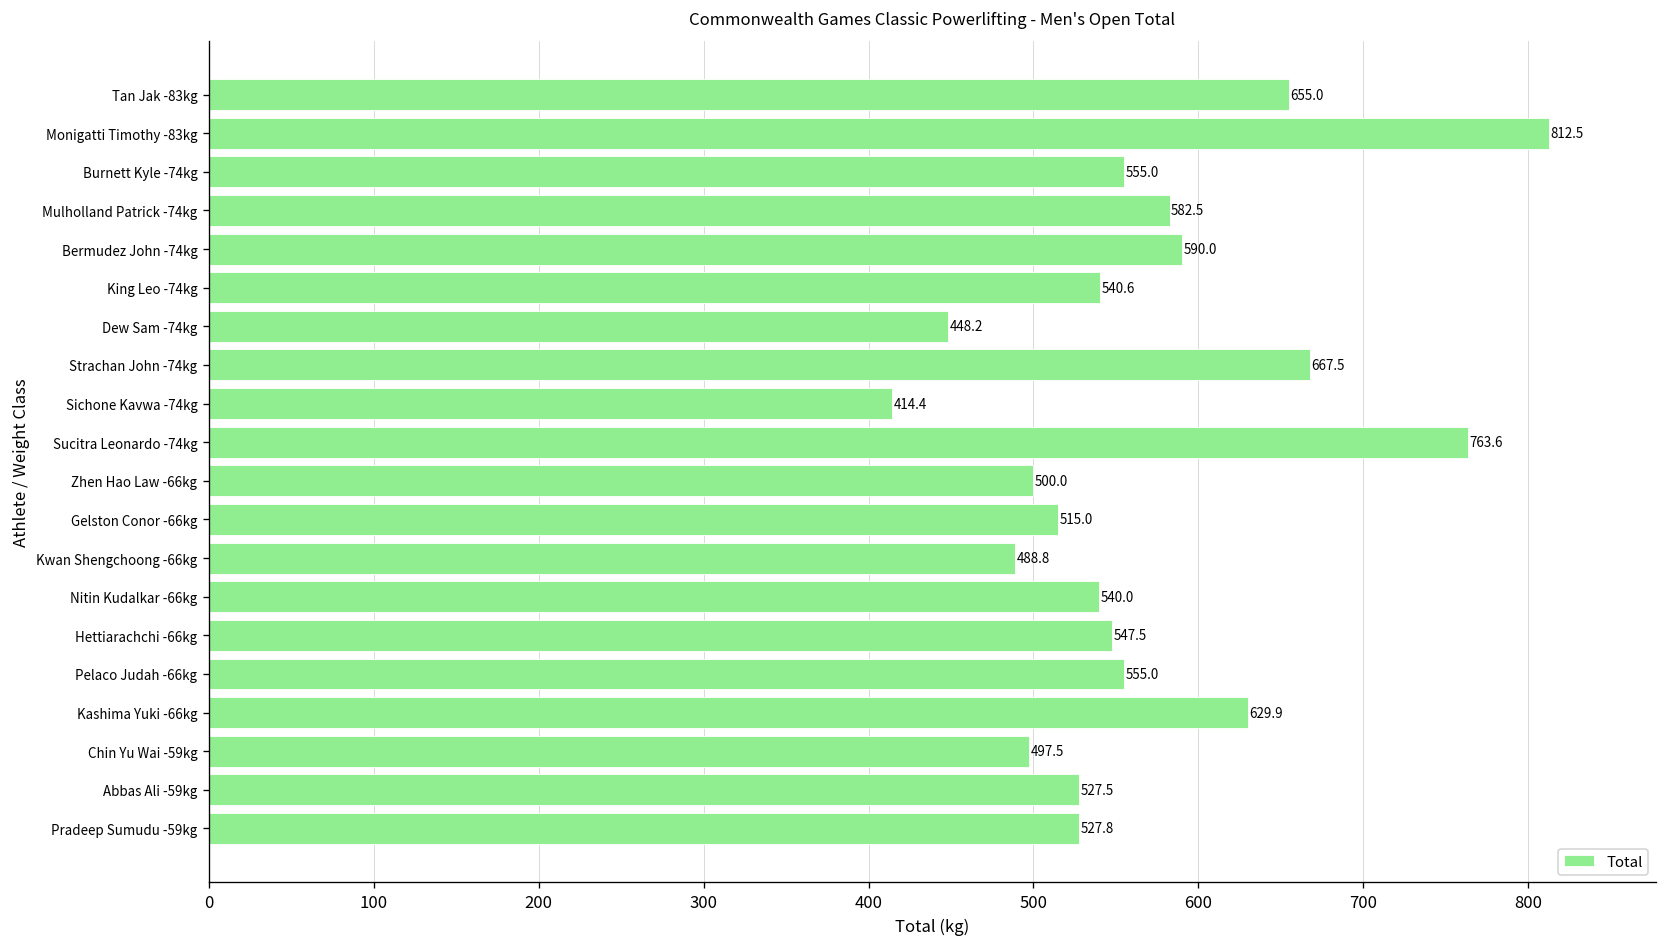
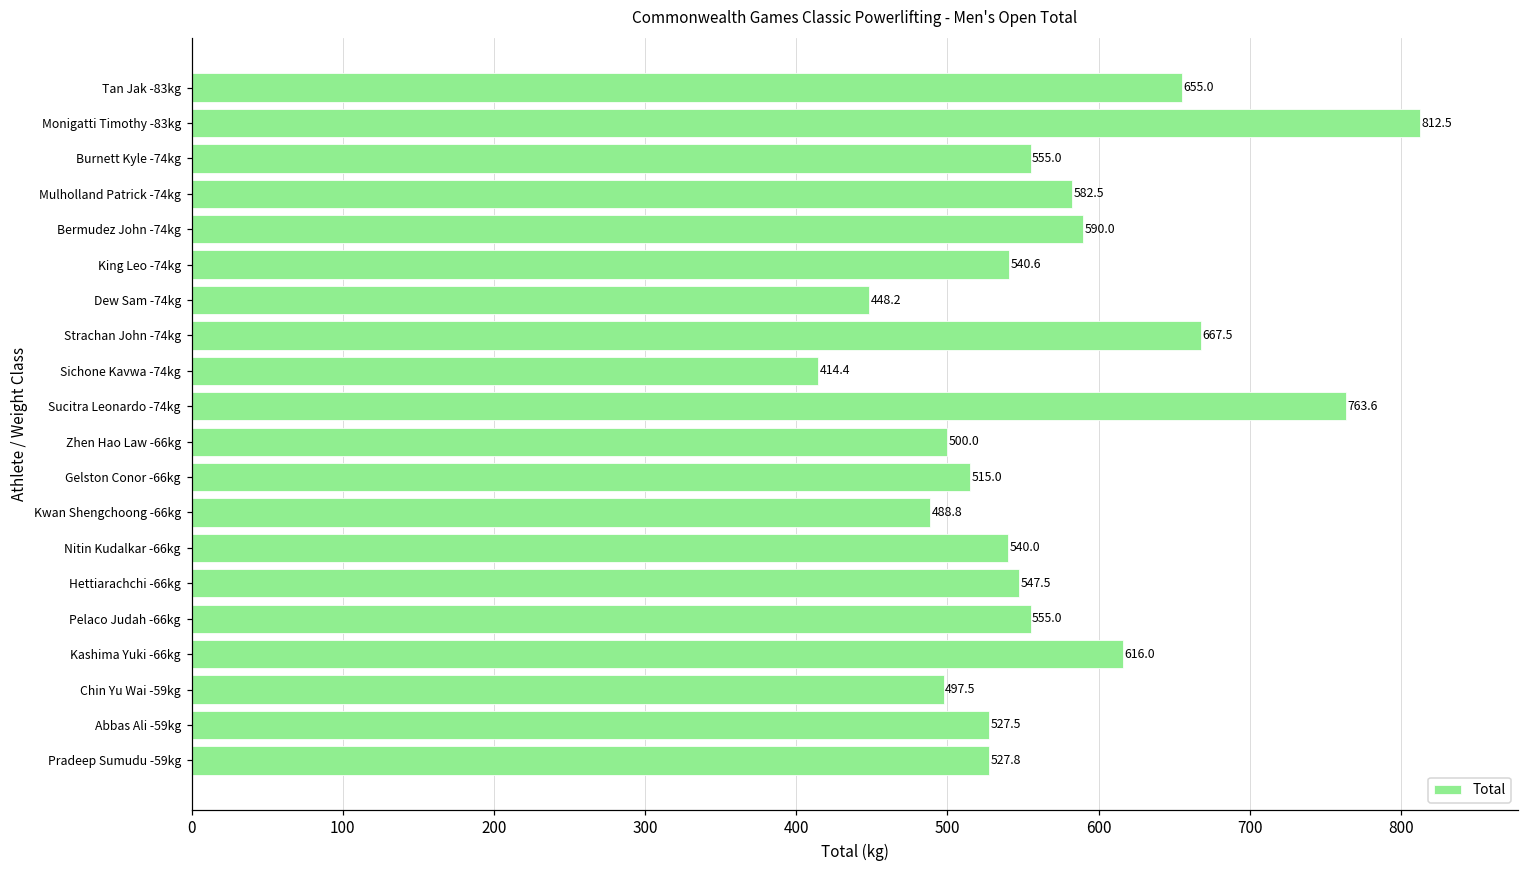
  {
    "Tan Jak -83kg": 655.0,
    "Monigatti Timothy -83kg": 812.5,
    "Burnett Kyle -74kg": 555.0,
    "Mulholland Patrick -74kg": 582.5,
    "Bermudez John -74kg": 590.0,
    "King Leo -74kg": 540.6,
    "Dew Sam -74kg": 448.2,
    "Strachan John -74kg": 667.5,
    "Sichone Kavwa -74kg": 414.4,
    "Sucitra Leonardo -74kg": 763.6,
    "Zhen Hao Law -66kg": 500.0,
    "Gelston Conor -66kg": 515.0,
    "Kwan Shengchoong -66kg": 488.8,
    "Nitin Kudalkar -66kg": 540.0,
    "Hettiarachchi -66kg": 547.5,
    "Pelaco Judah -66kg": 555.0,
-   "Kashima Yuki -66kg": 629.9,
+   "Kashima Yuki -66kg": 616.0,
    "Chin Yu Wai -59kg": 497.5,
    "Abbas Ali -59kg": 527.5,
    "Pradeep Sumudu -59kg": 527.8
  }
